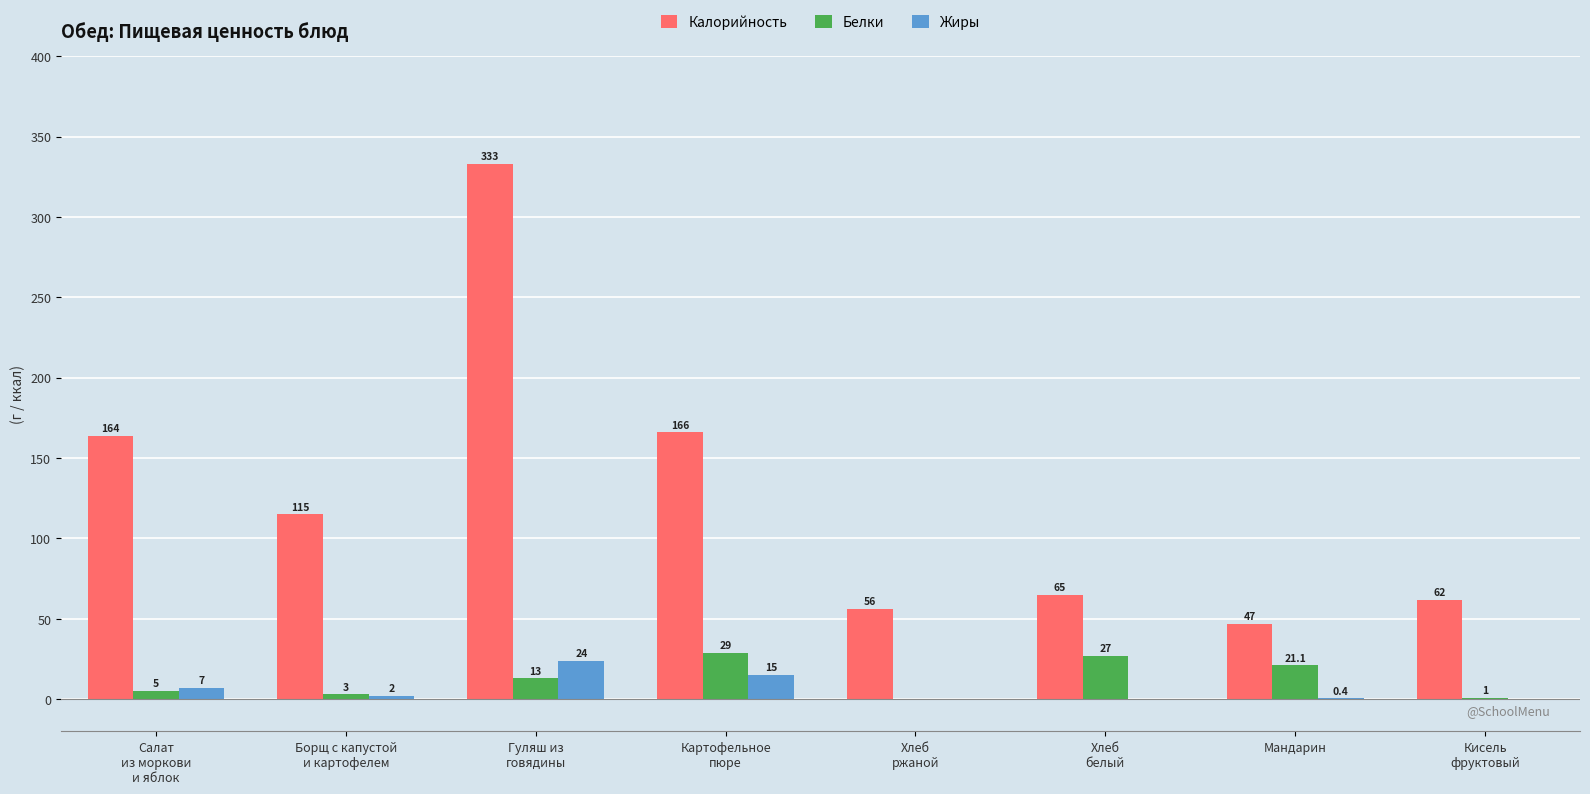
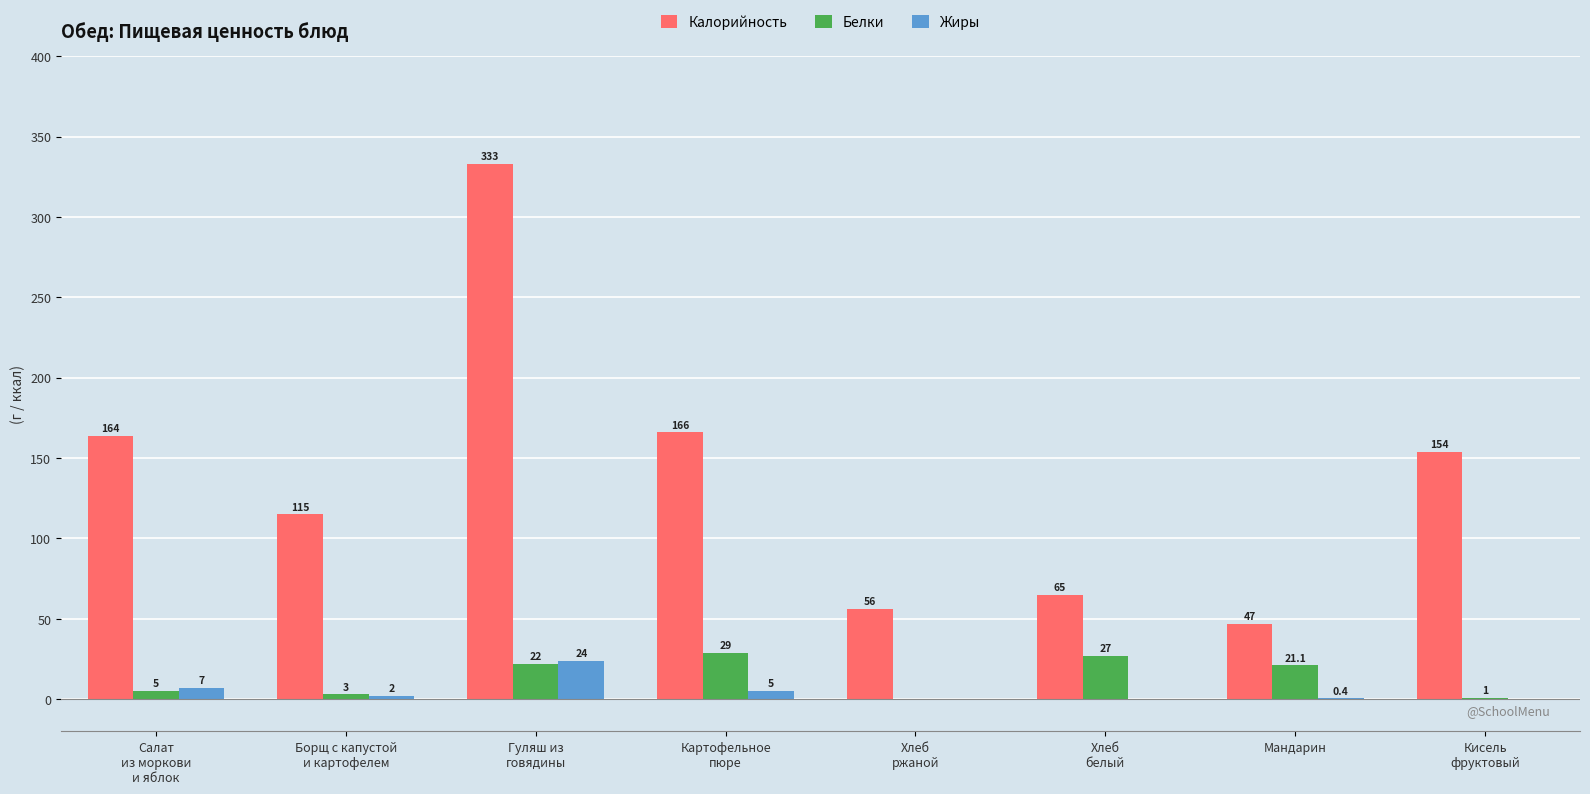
  {
    "Калорийность": {
      "Салат из моркови и яблок": 164,
      "Борщ с капустой и картофелем": 115,
      "Гуляш из говядины": 333,
      "Картофельное пюре": 166,
      "Хлеб ржаной": 56,
      "Хлеб белый": 65,
      "Мандарин": 47,
-     "Кисель фруктовый": 62
+     "Кисель фруктовый": 154
    },
    "Белки": {
      "Салат из моркови и яблок": 5,
      "Борщ с капустой и картофелем": 3,
-     "Гуляш из говядины": 13,
+     "Гуляш из говядины": 22,
      "Картофельное пюре": 29,
      "Хлеб белый": 27,
      "Мандарин": 21.1,
      "Кисель фруктовый": 1
    },
    "Жиры": {
      "Салат из моркови и яблок": 7,
      "Борщ с капустой и картофелем": 2,
      "Гуляш из говядины": 24,
-     "Картофельное пюре": 15,
+     "Картофельное пюре": 5,
      "Мандарин": 0.4
    }
  }
